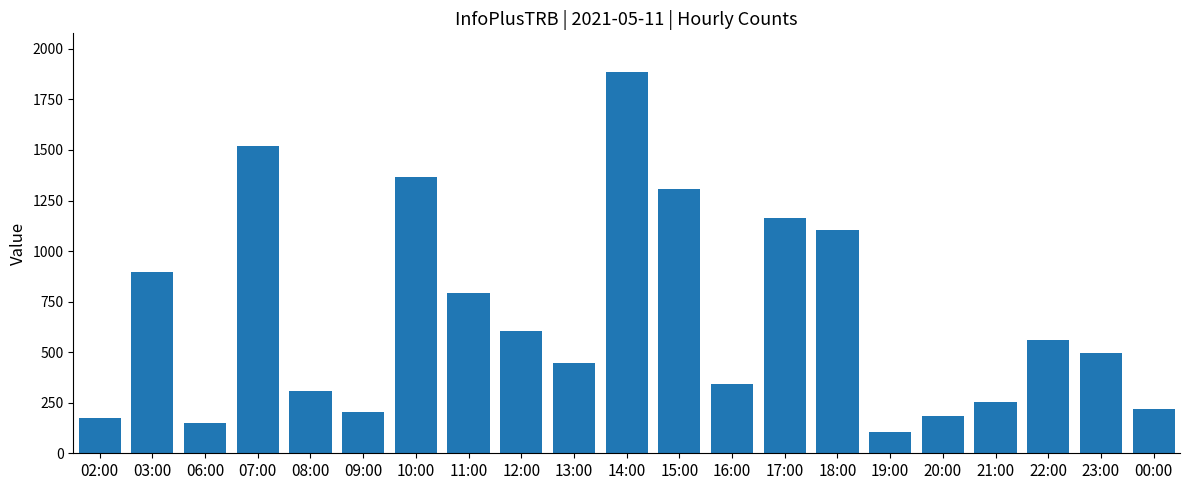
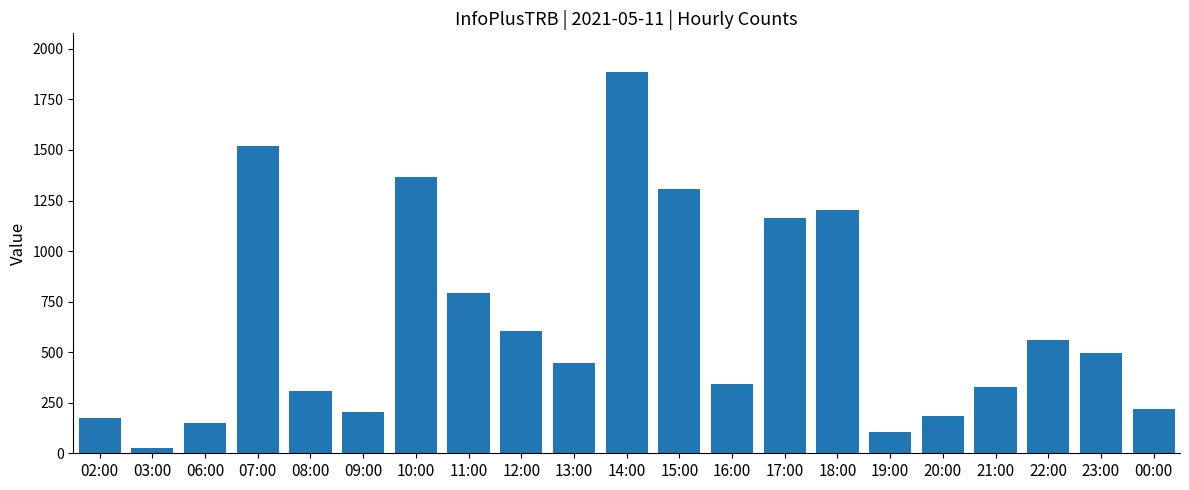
  {
    "02:00": 170,
-   "03:00": 900,
+   "03:00": 30,
    "06:00": 150,
    "07:00": 1520,
    "08:00": 310,
    "09:00": 210,
    "10:00": 1370,
    "11:00": 800,
    "12:00": 600,
    "13:00": 450,
    "14:00": 1890,
    "15:00": 1310,
    "16:00": 340,
    "17:00": 1170,
-   "18:00": 1100,
+   "18:00": 1200,
    "19:00": 100,
    "20:00": 180,
-   "21:00": 250,
+   "21:00": 330,
    "22:00": 560,
    "23:00": 500,
    "00:00": 220
  }
